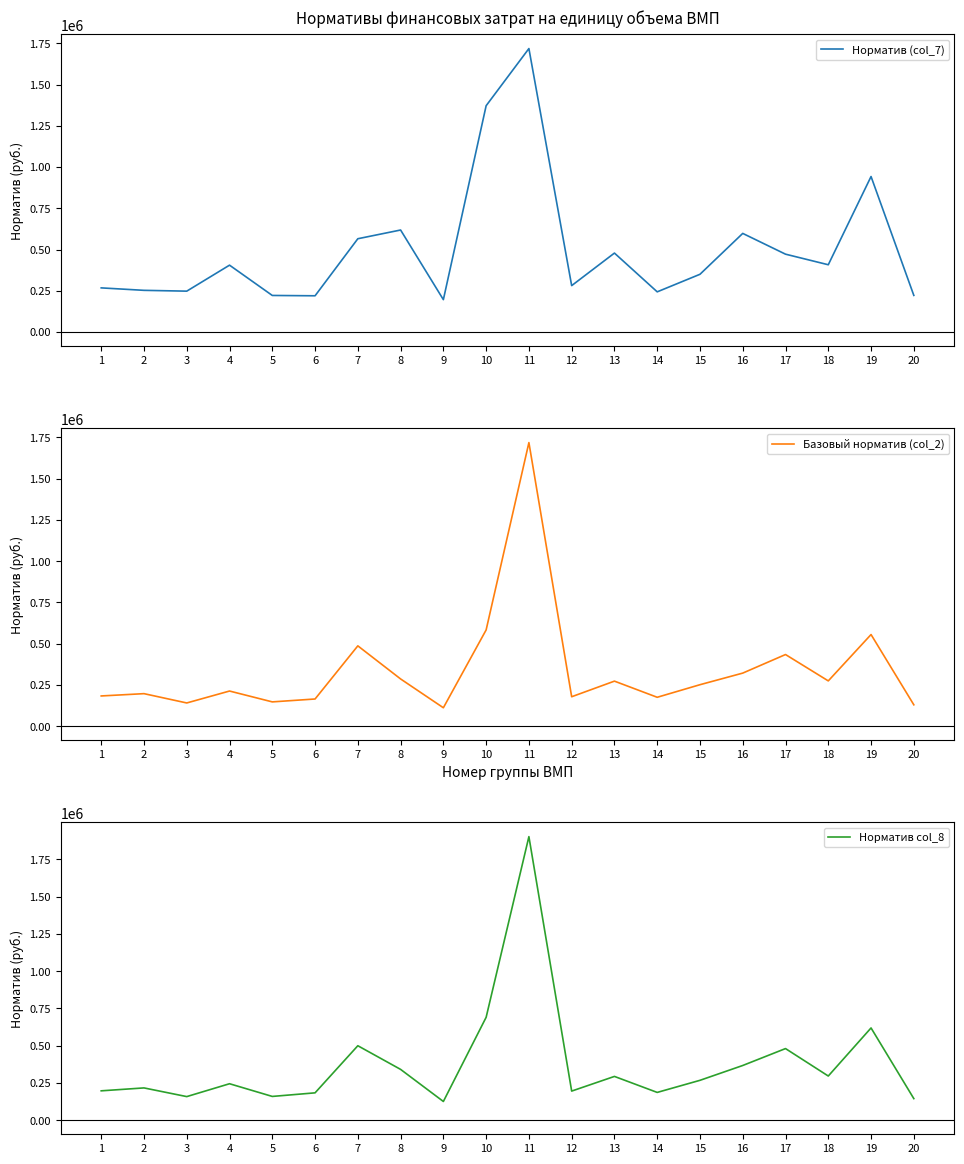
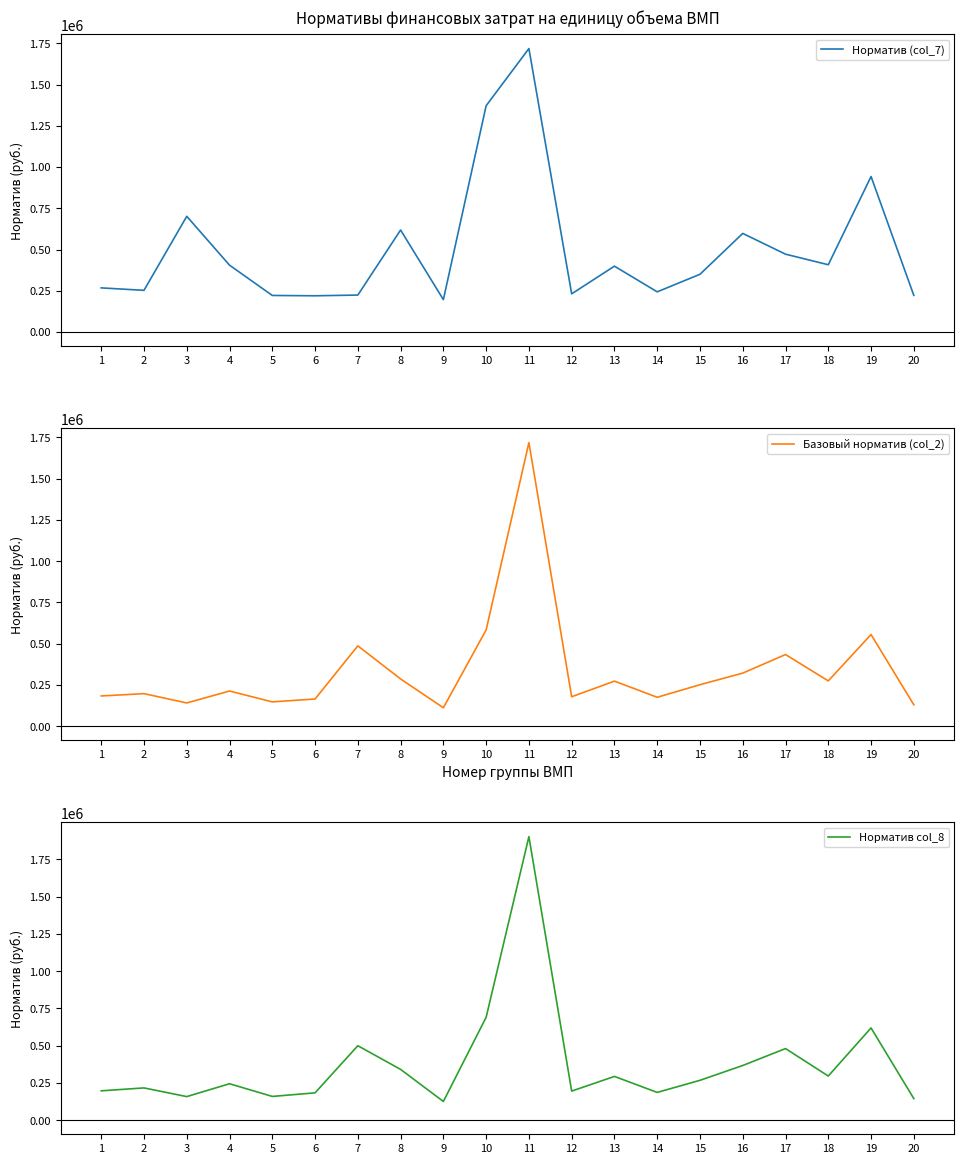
  {
    "Нормативы финансовых затрат на единицу объема ВМП": {
      "1": 270000,
      "2": 250000,
-     "3": 250000,
+     "3": 700000,
      "4": 410000,
      "5": 220000,
      "6": 220000,
-     "7": 570000,
+     "7": 220000,
      "8": 620000,
      "9": 200000,
      "10": 1370000,
      "11": 1720000,
-     "12": 280000,
-     "13": 480000,
+     "12": 230000,
+     "13": 400000,
      "14": 240000,
      "15": 350000,
      "16": 600000,
      "17": 470000,
      "18": 410000,
      "19": 940000,
      "20": 220000
    }
  }
